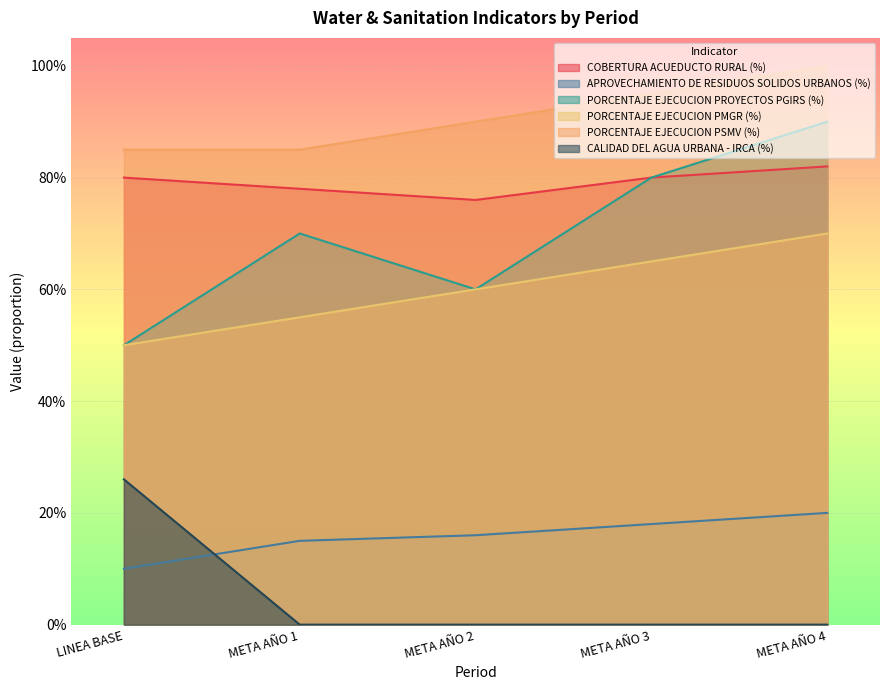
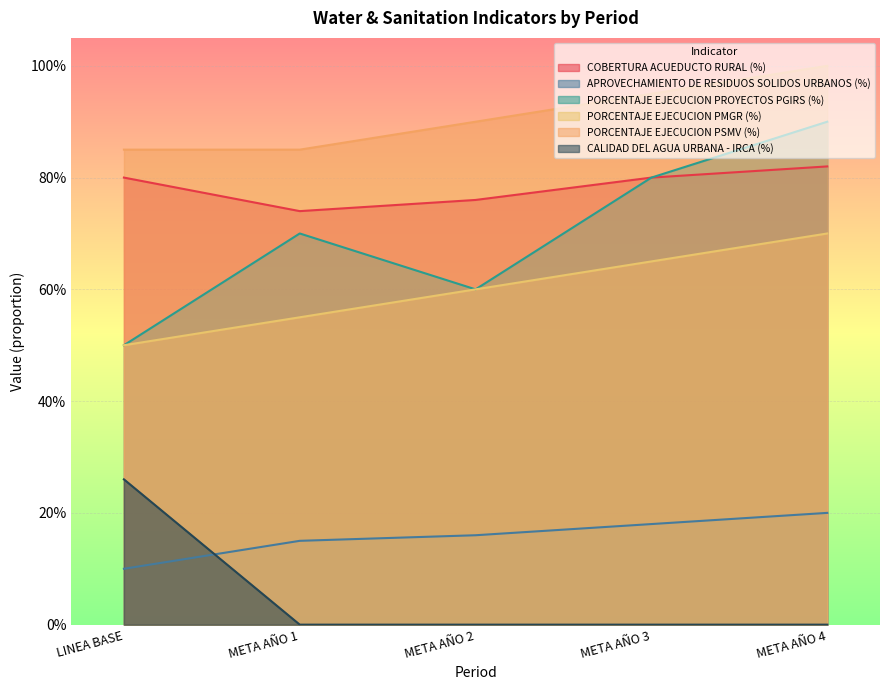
  {
    "COBERTURA ACUEDUCTO RURAL (%)": {
      "LINEA BASE": "80%",
-     "META AÑO 1": "78%",
+     "META AÑO 1": "74%",
      "META AÑO 2": "76%",
      "META AÑO 4": "82%"
    },
    "CALIDAD DEL AGUA URBANA - IRCA (%)": {
      "LINEA BASE": "26%",
      "META AÑO 1": "0%",
      "META AÑO 2": "0%",
      "META AÑO 3": "0%",
      "META AÑO 4": "0%"
    }
  }
